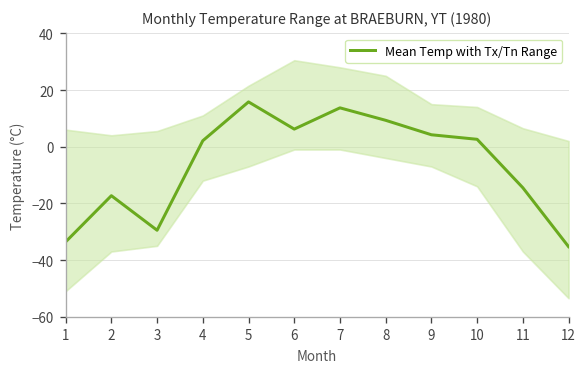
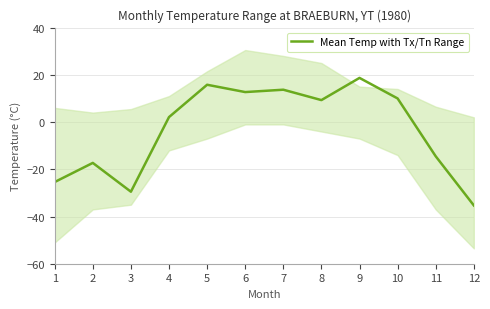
  {
    "Mean Temp with Tx/Tn Range": {
-     "1": -34,
+     "1": -25,
      "2": -17,
      "3": -30,
      "4": 2,
      "5": 16,
-     "6": 6,
+     "6": 13,
      "7": 14,
      "8": 9,
-     "9": 4,
-     "10": 3,
+     "9": 19,
+     "10": 10,
      "11": -15,
      "12": -35
    }
  }
